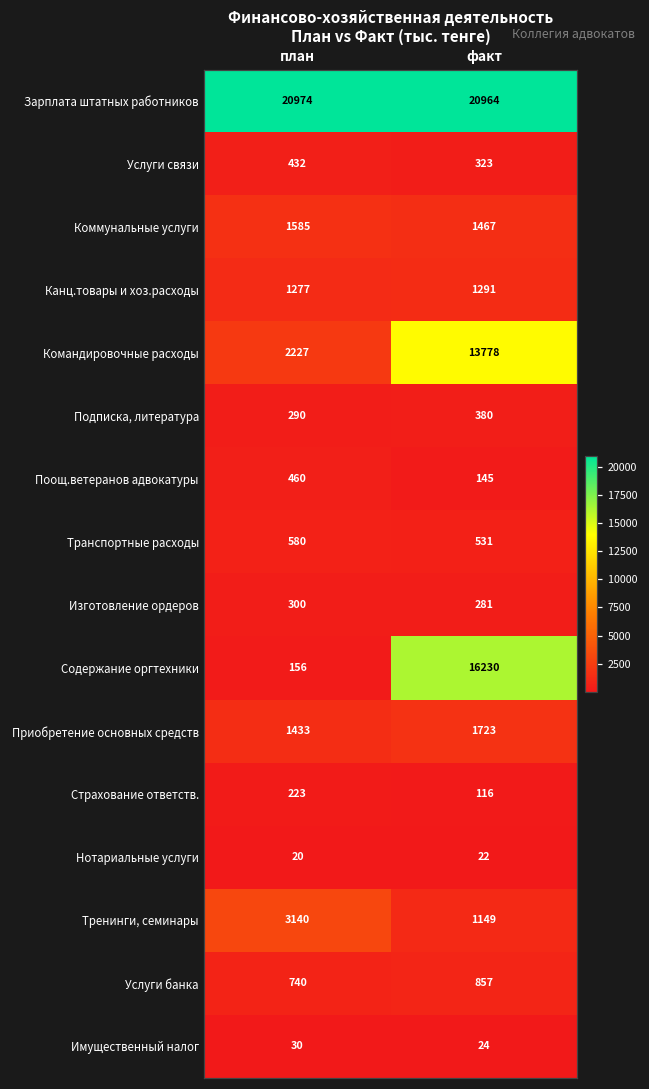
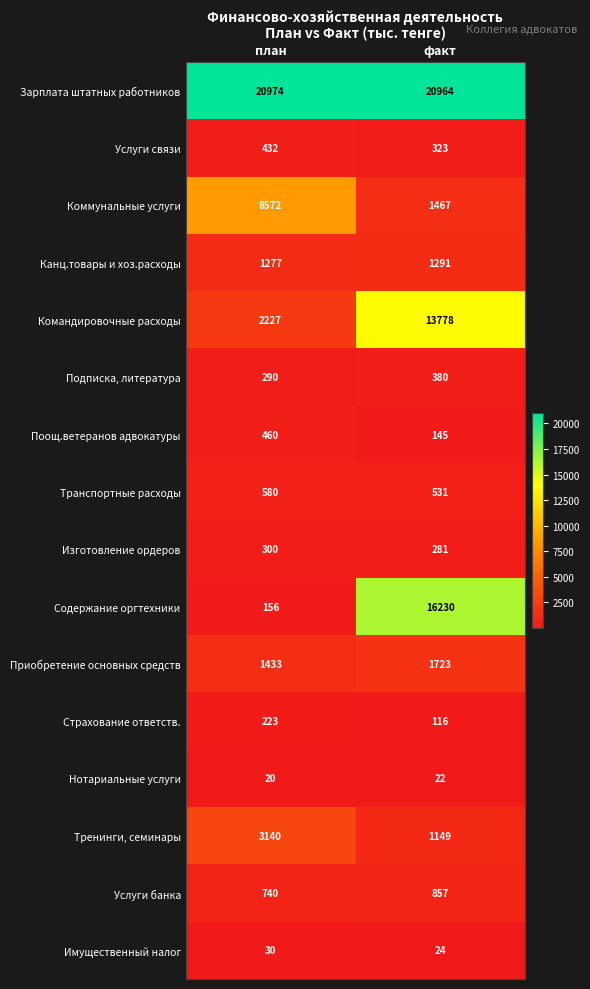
  {
    "Зарплата штатных работников": {
      "план": 20974,
      "факт": 20964
    },
    "Услуги связи": {
      "план": 432,
      "факт": 323
    },
    "Коммунальные услуги": {
-     "план": 1585,
+     "план": 8572,
      "факт": 1467
    },
    "Канц.товары и хоз.расходы": {
      "план": 1277,
      "факт": 1291
    },
    "Командировочные расходы": {
      "план": 2227,
      "факт": 13778
    },
    "Подписка, литература": {
      "план": 290,
      "факт": 380
    },
    "Поощ.ветеранов адвокатуры": {
      "план": 460,
      "факт": 145
    },
    "Транспортные расходы": {
      "план": 580,
      "факт": 531
    },
    "Изготовление ордеров": {
      "план": 300,
      "факт": 281
    },
    "Содержание оргтехники": {
      "план": 156,
      "факт": 16230
    },
    "Приобретение основных средств": {
      "план": 1433,
      "факт": 1723
    },
    "Страхование ответств.": {
      "план": 223,
      "факт": 116
    },
    "Нотариальные услуги": {
      "план": 20,
      "факт": 22
    },
    "Тренинги, семинары": {
      "план": 3140,
      "факт": 1149
    },
    "Услуги банка": {
      "план": 740,
      "факт": 857
    },
    "Имущественный налог": {
      "план": 30,
      "факт": 24
    }
  }
